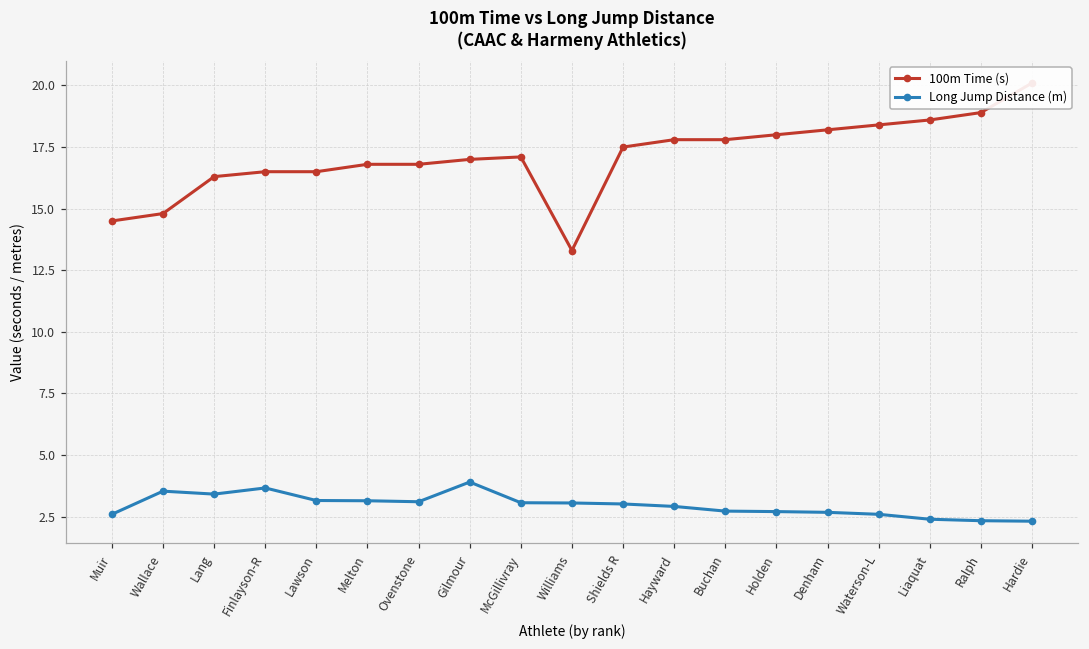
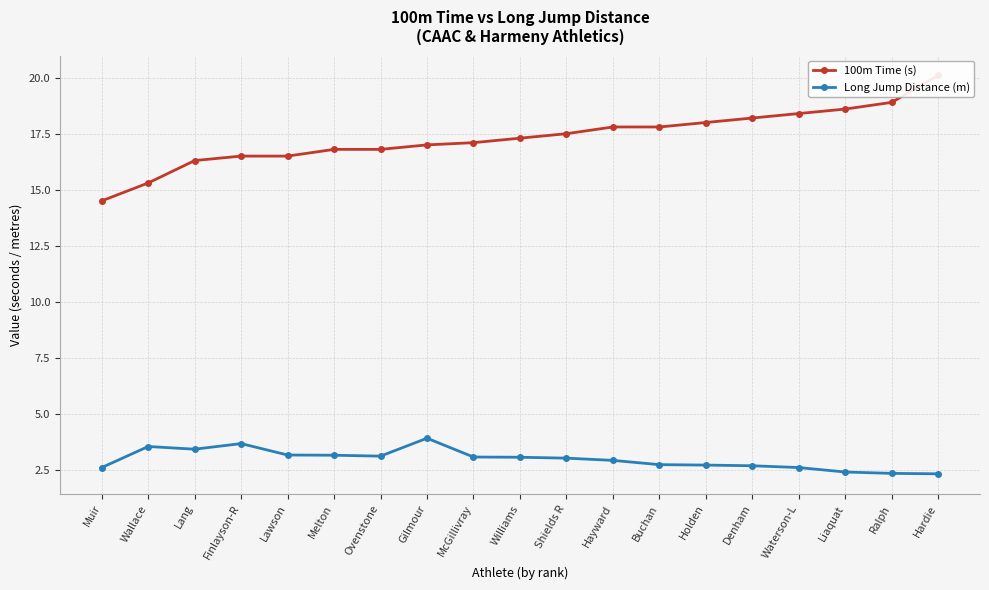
  {
    "100m Time (s)": {
      "Muir": 14.5,
-     "Wallace": 14.8,
+     "Wallace": 15.3,
      "Lang": 16.3,
      "Finlayson-R": 16.5,
      "Lawson": 16.5,
      "Melton": 16.8,
      "Ovenstone": 16.8,
      "Gilmour": 17.0,
      "McGillivray": 17.1,
-     "Williams": 13.3,
+     "Williams": 17.3,
      "Shields R": 17.5,
      "Hayward": 17.8,
      "Buchan": 17.8,
      "Holden": 18.0,
      "Denham": 18.2,
      "Waterson-L": 18.4,
      "Liaquat": 18.6,
      "Ralph": 18.9
    },
    "Long Jump Distance (m)": {
      "Muir": 2.6,
      "Wallace": 3.5,
      "Lang": 3.4,
      "Finlayson-R": 3.7,
      "Lawson": 3.2,
      "Melton": 3.1,
      "Ovenstone": 3.1,
      "Gilmour": 3.9,
      "McGillivray": 3.1,
      "Williams": 3.1,
      "Shields R": 3.0,
      "Hayward": 2.9,
      "Buchan": 2.7,
      "Holden": 2.7,
      "Denham": 2.7,
      "Waterson-L": 2.6,
      "Liaquat": 2.4,
      "Ralph": 2.3,
      "Hardie": 2.3
    }
  }
